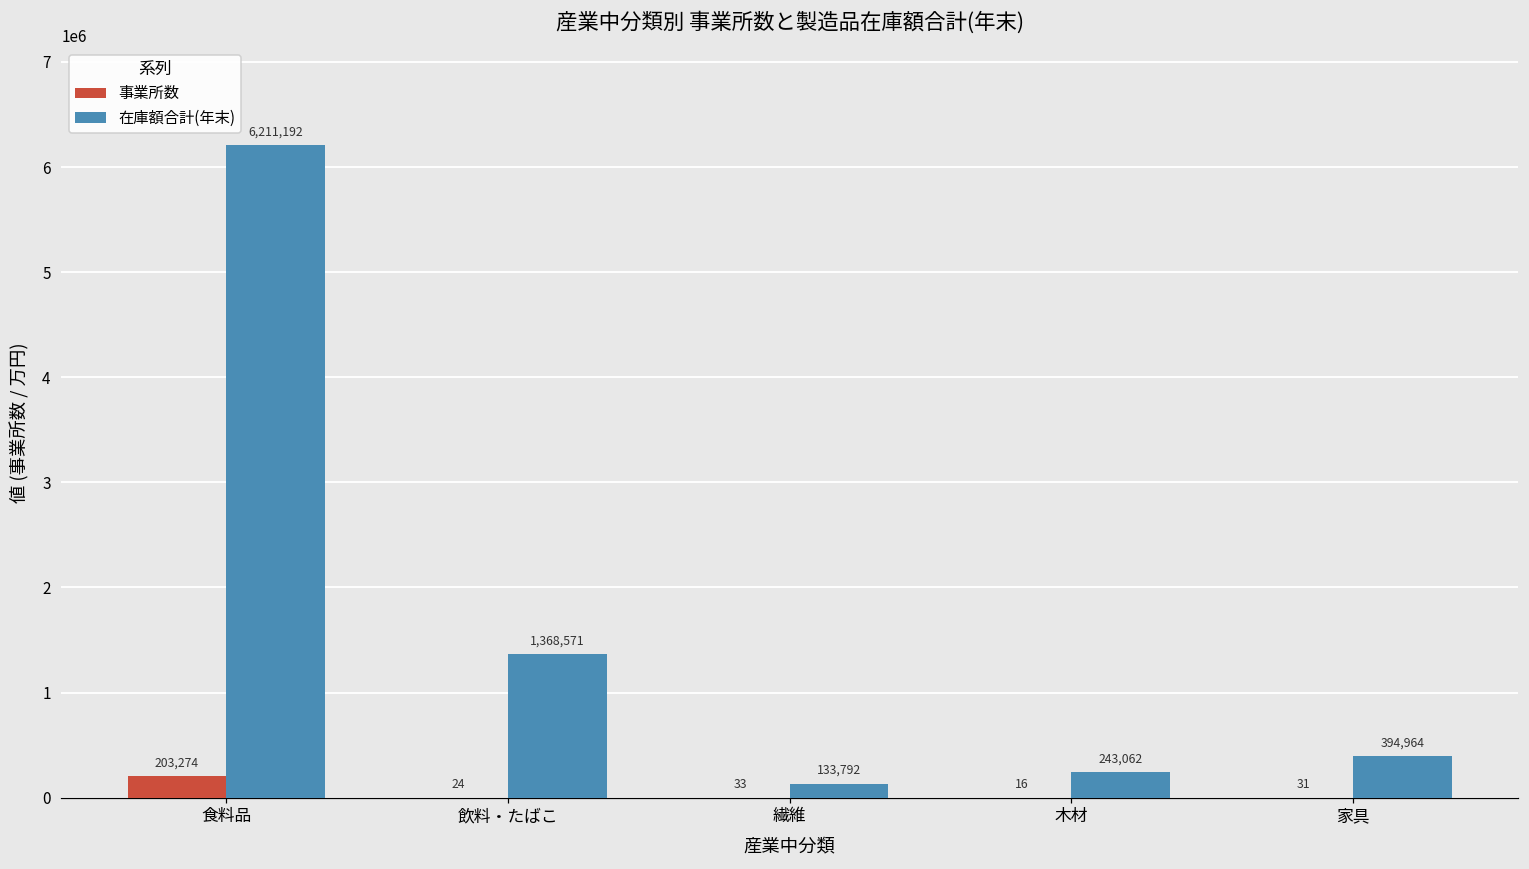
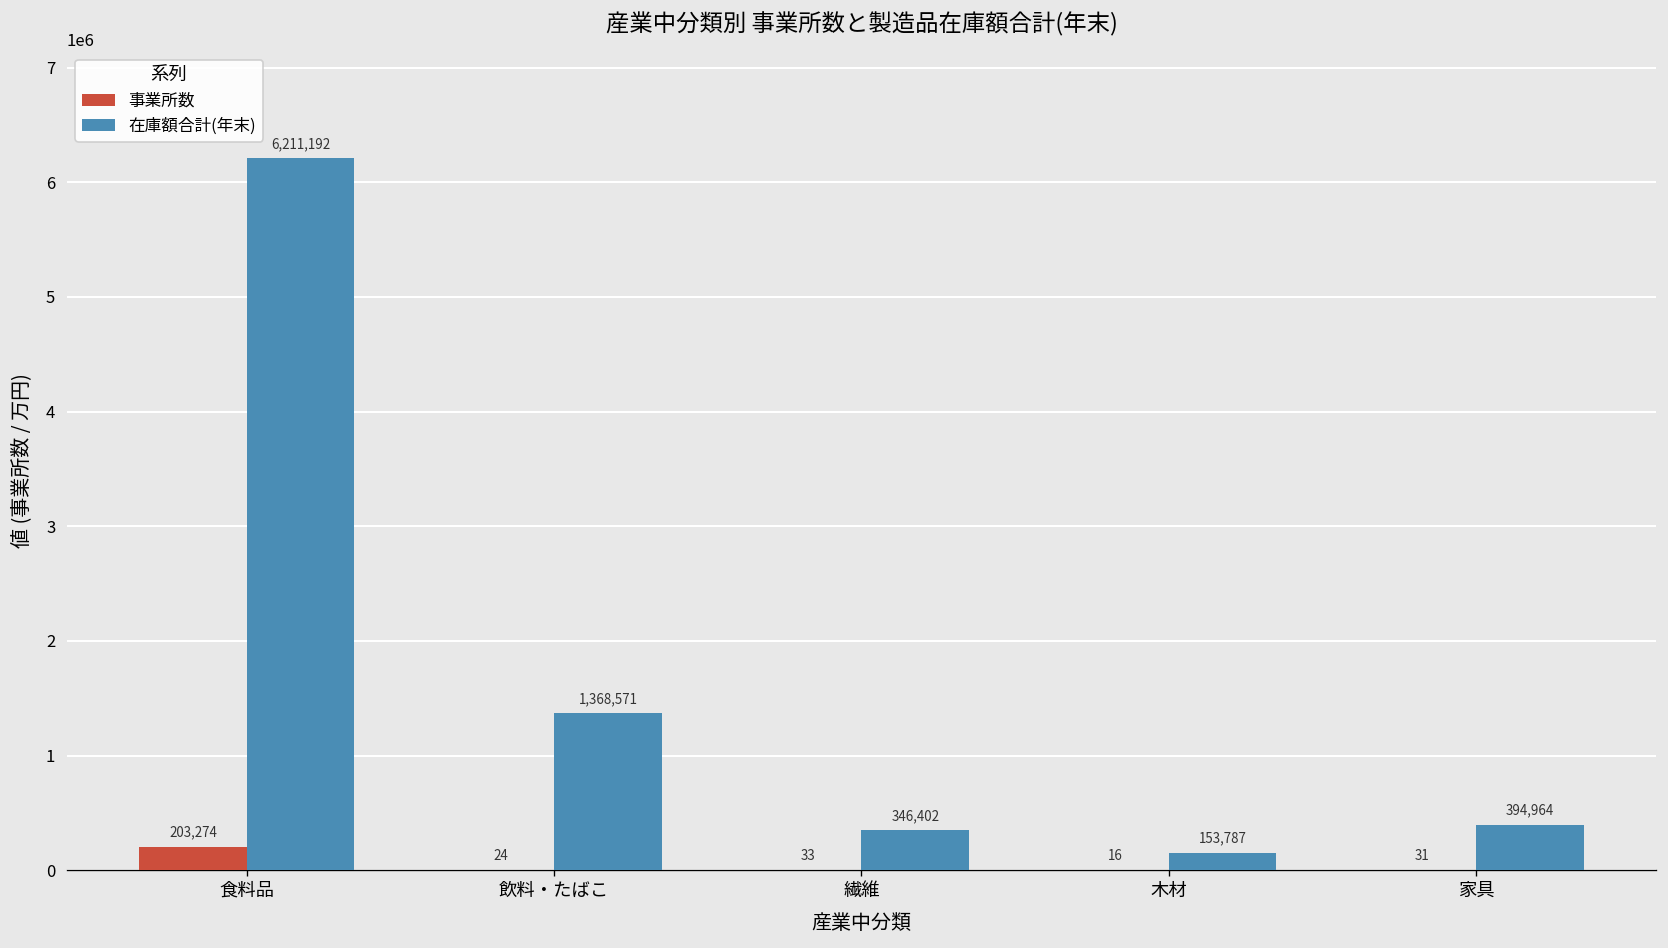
  {
    "事業所数": {
      "食料品": "203,274",
      "飲料・たばこ": "24",
      "繊維": "33",
      "木材": "16",
      "家具": "31"
    },
    "在庫額合計(年末)": {
      "食料品": "6,211,192",
      "飲料・たばこ": "1,368,571",
-     "繊維": "133,792",
-     "木材": "243,062",
+     "繊維": "346,402",
+     "木材": "153,787",
      "家具": "394,964"
    }
  }
